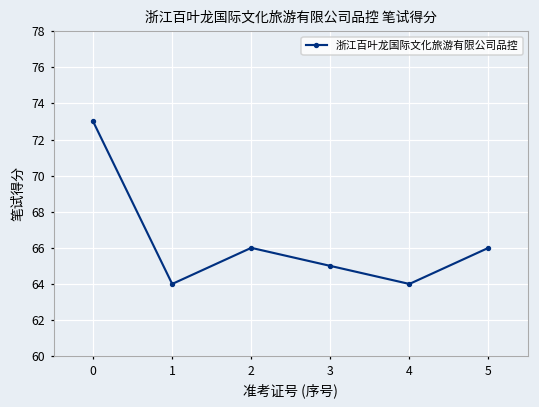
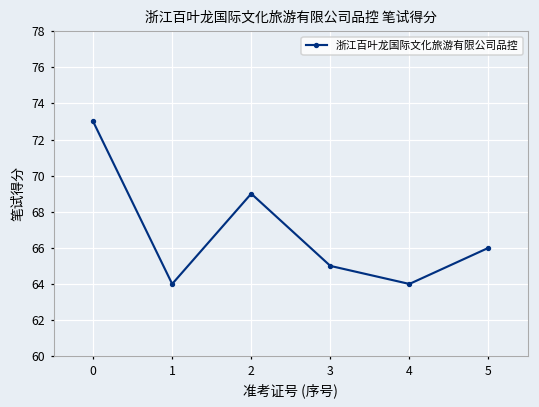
  {
    "0": 73,
    "1": 64,
-   "2": 66,
+   "2": 69,
    "3": 65,
    "4": 64,
    "5": 66
  }
